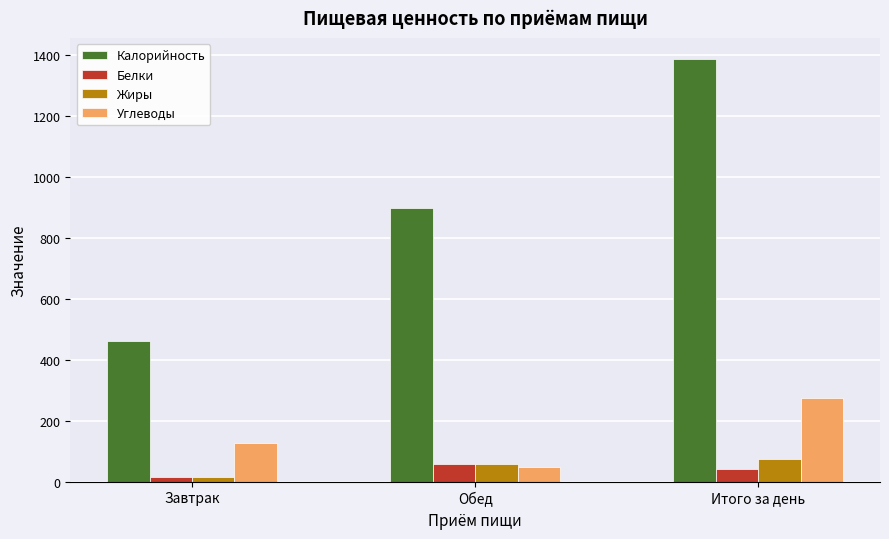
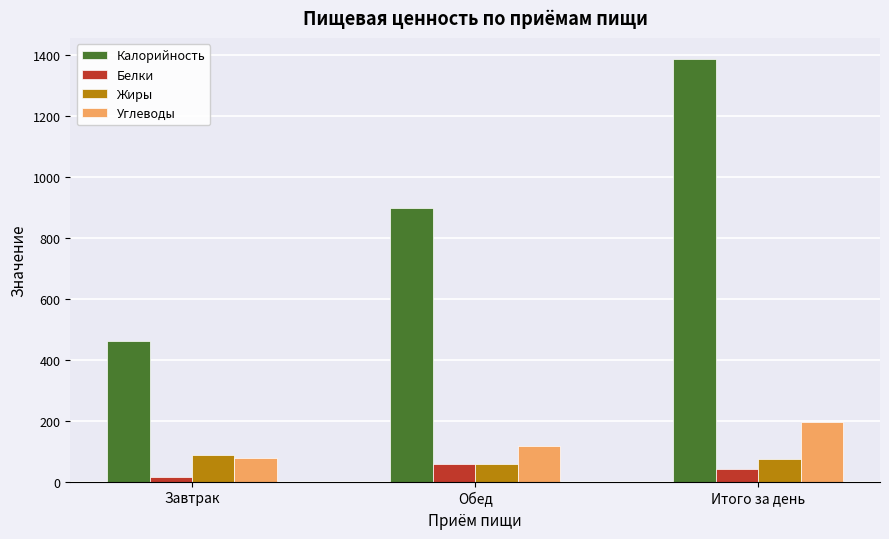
  {
    "Калорийность": {
      "Завтрак": 460,
      "Обед": 900,
      "Итого за день": 1390
    },
    "Белки": {
      "Завтрак": 20,
      "Обед": 60,
      "Итого за день": 40
    },
    "Жиры": {
-     "Завтрак": 20,
+     "Завтрак": 90,
      "Обед": 60,
      "Итого за день": 70
    },
    "Углеводы": {
-     "Завтрак": 130,
-     "Обед": 50,
-     "Итого за день": 280
+     "Завтрак": 80,
+     "Обед": 120,
+     "Итого за день": 200
    }
  }
